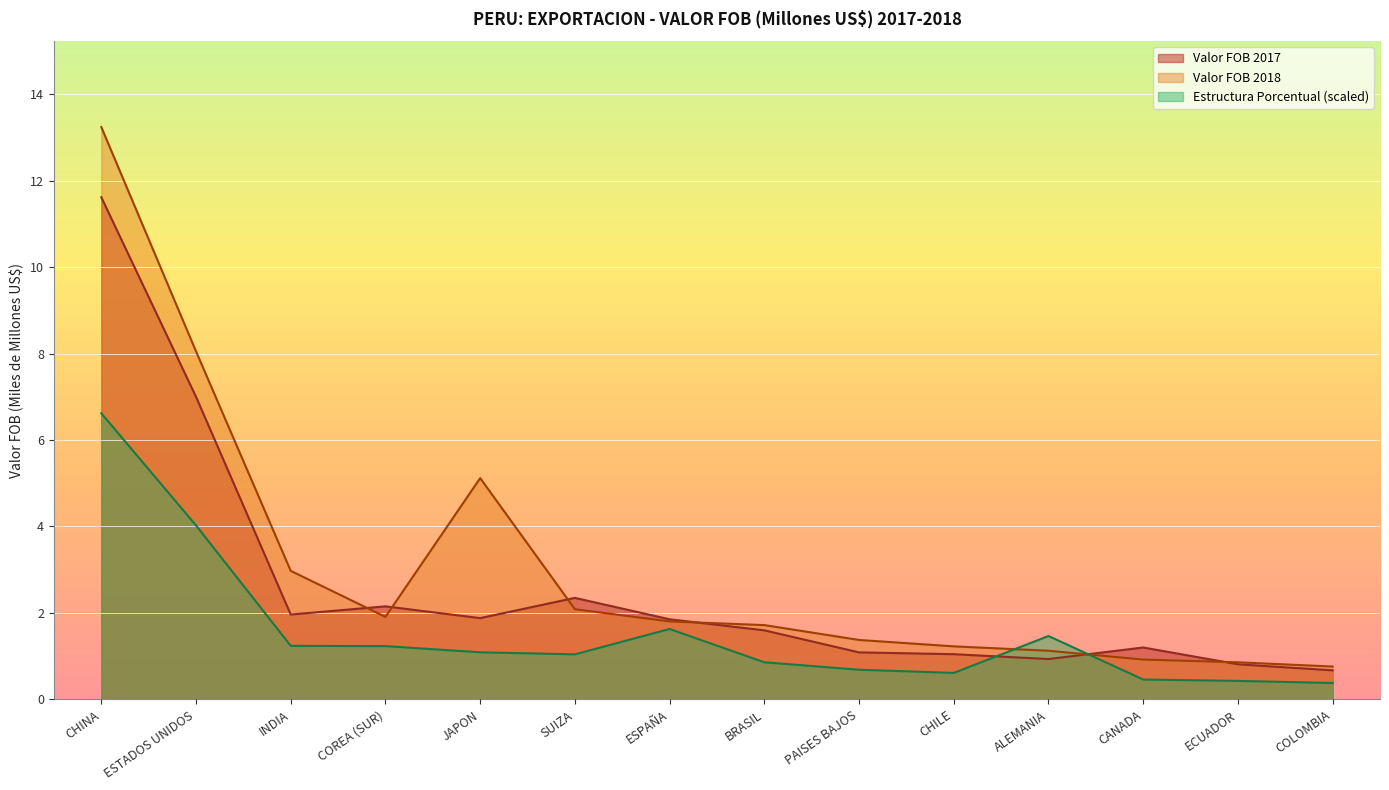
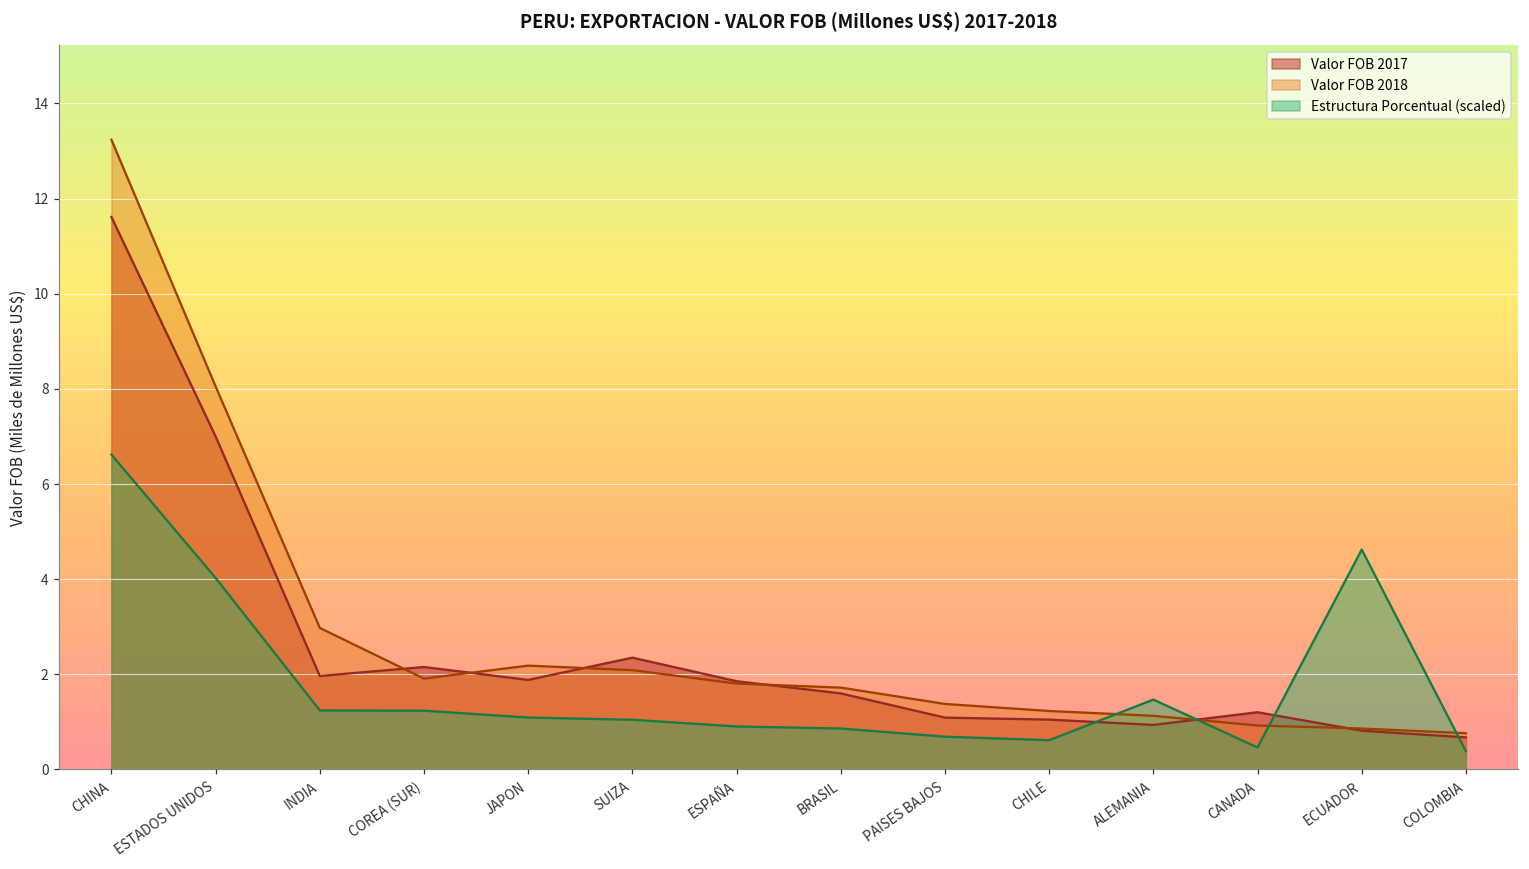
  {
    "Valor FOB 2017": {
      "CHINA": 11.6,
      "ESTADOS UNIDOS": 7.0,
      "INDIA": 2.0,
      "COREA (SUR)": 2.2,
      "JAPON": 1.9,
      "SUIZA": 2.3,
      "BRASIL": 1.6,
      "PAISES BAJOS": 1.1,
      "CHILE": 1.0,
      "ALEMANIA": 0.9,
      "CANADA": 1.2,
      "COLOMBIA": 0.7
    },
    "Valor FOB 2018": {
      "CHINA": 13.2,
      "ESTADOS UNIDOS": 8.1,
      "INDIA": 3.0,
      "COREA (SUR)": 1.9,
-     "JAPON": 5.1,
+     "JAPON": 2.2,
      "SUIZA": 2.1,
      "BRASIL": 1.7,
      "PAISES BAJOS": 1.4,
      "CHILE": 1.2,
      "ALEMANIA": 1.1,
      "CANADA": 0.9,
      "COLOMBIA": 0.8
    },
    "Estructura Porcentual (scaled)": {
      "CHINA": 6.6,
      "ESTADOS UNIDOS": 4.0,
      "INDIA": 1.2,
      "COREA (SUR)": 1.2,
      "JAPON": 1.1,
      "SUIZA": 1.0,
-     "ESPAÑA": 1.6,
+     "ESPAÑA": 0.9,
      "BRASIL": 0.9,
      "PAISES BAJOS": 0.7,
      "CHILE": 0.6,
      "ALEMANIA": 1.5,
      "CANADA": 0.5,
-     "ECUADOR": 0.4,
+     "ECUADOR": 4.6,
      "COLOMBIA": 0.4
    }
  }
